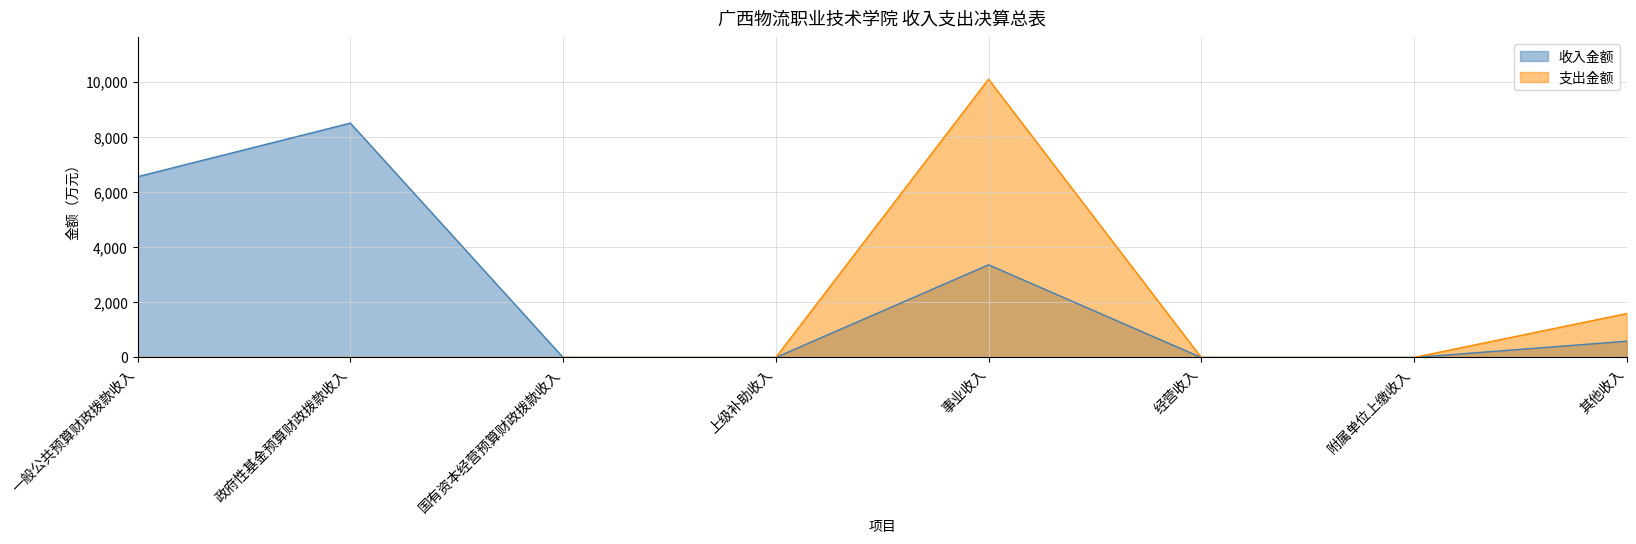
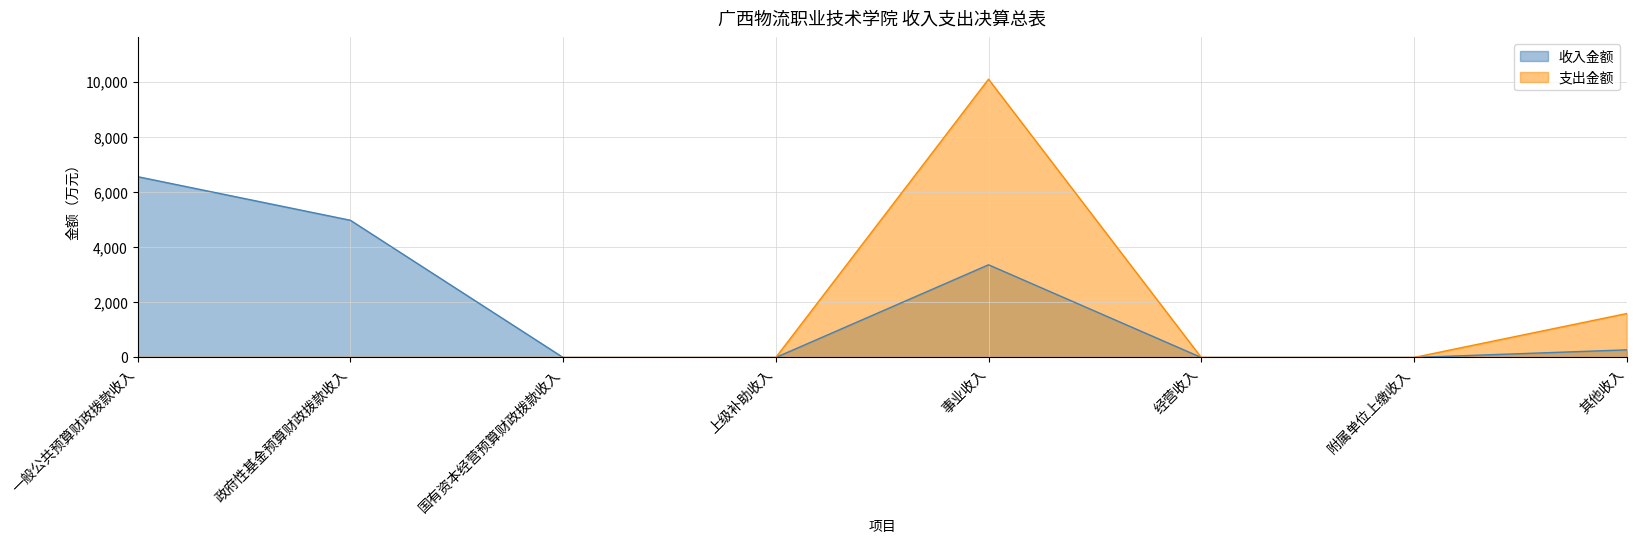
  {
    "收入金额": {
      "一般公共预算财政拨款收入": "6,600",
-     "政府性基金预算财政拨款收入": "8,500",
+     "政府性基金预算财政拨款收入": "5,000",
      "事业收入": "3,400",
-     "其他收入": "600"
+     "其他收入": "300"
    },
    "支出金额": {
      "一般公共预算财政拨款收入": "0",
      "政府性基金预算财政拨款收入": "0",
      "事业收入": "10,100",
      "其他收入": "1,600"
    }
  }
